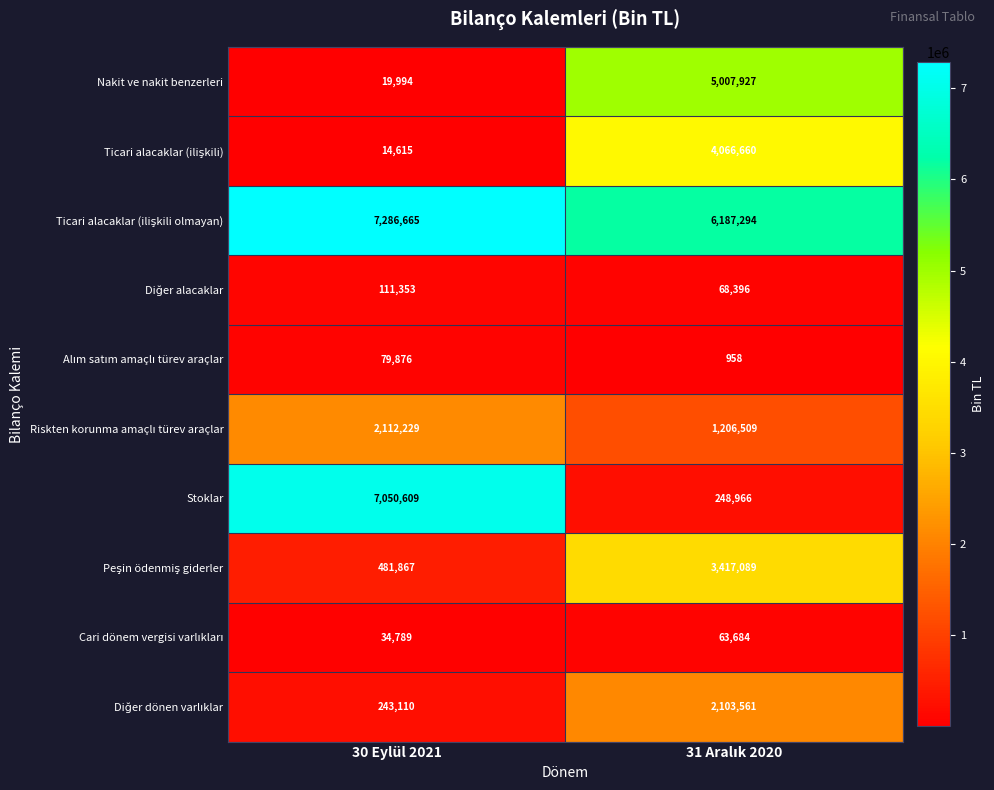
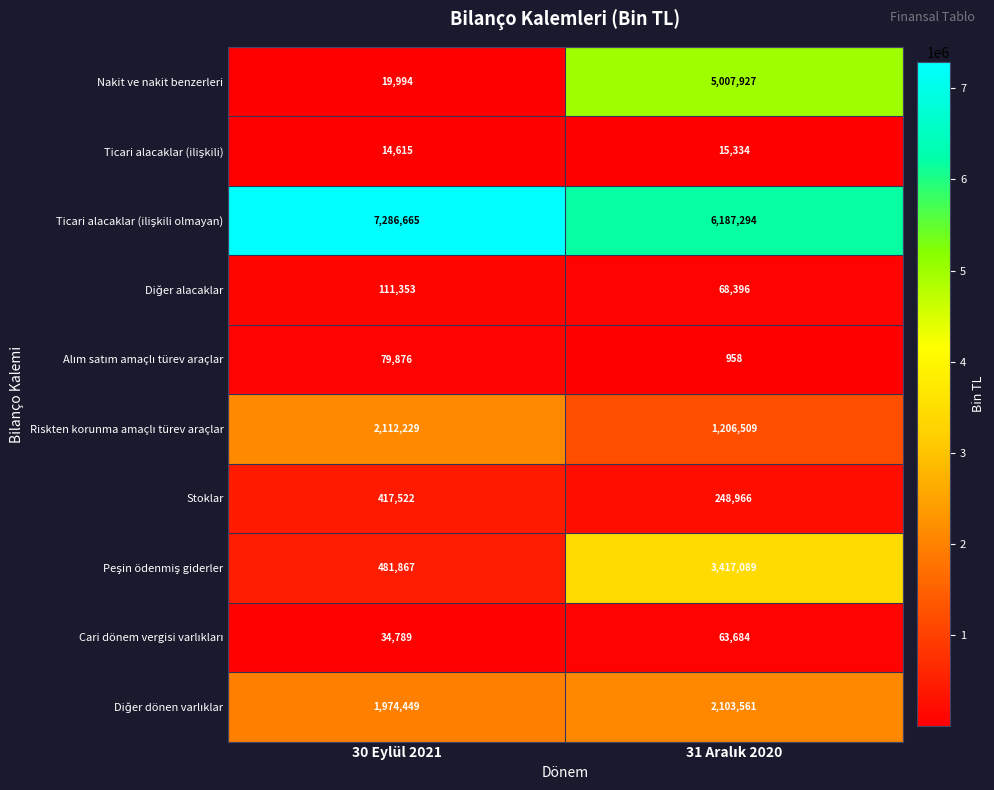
  {
    "Nakit ve nakit benzerleri": {
      "30 Eylül 2021": "19,994",
      "31 Aralık 2020": "5,007,927"
    },
    "Ticari alacaklar (ilişkili)": {
      "30 Eylül 2021": "14,615",
-     "31 Aralık 2020": "4,066,660"
+     "31 Aralık 2020": "15,334"
    },
    "Ticari alacaklar (ilişkili olmayan)": {
      "30 Eylül 2021": "7,286,665",
      "31 Aralık 2020": "6,187,294"
    },
    "Diğer alacaklar": {
      "30 Eylül 2021": "111,353",
      "31 Aralık 2020": "68,396"
    },
    "Alım satım amaçlı türev araçlar": {
      "30 Eylül 2021": "79,876",
      "31 Aralık 2020": "958"
    },
    "Riskten korunma amaçlı türev araçlar": {
      "30 Eylül 2021": "2,112,229",
      "31 Aralık 2020": "1,206,509"
    },
    "Stoklar": {
-     "30 Eylül 2021": "7,050,609",
+     "30 Eylül 2021": "417,522",
      "31 Aralık 2020": "248,966"
    },
    "Peşin ödenmiş giderler": {
      "30 Eylül 2021": "481,867",
      "31 Aralık 2020": "3,417,089"
    },
    "Cari dönem vergisi varlıkları": {
      "30 Eylül 2021": "34,789",
      "31 Aralık 2020": "63,684"
    },
    "Diğer dönen varlıklar": {
-     "30 Eylül 2021": "243,110",
+     "30 Eylül 2021": "1,974,449",
      "31 Aralık 2020": "2,103,561"
    }
  }
